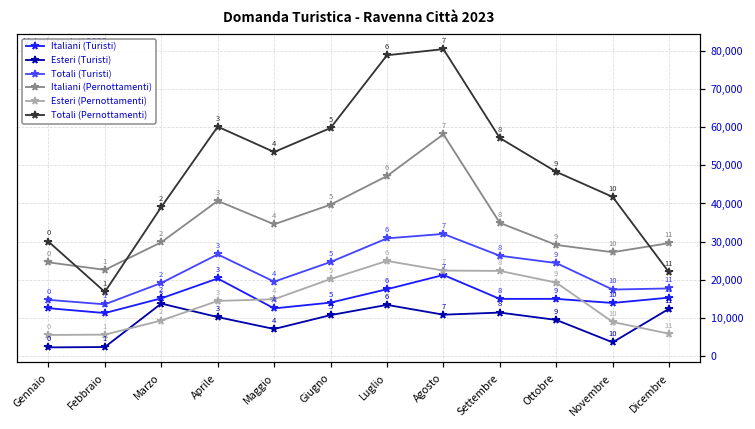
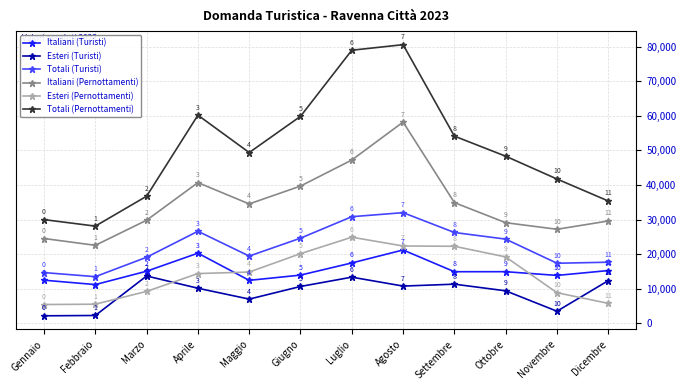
  {
    "Esteri (Turisti)": {
      "Gennaio": "2,000",
      "Febbraio": "2,000",
      "Giugno": "11,000",
      "Luglio": "13,000",
      "Settembre": "11,000",
      "Dicembre": "12,000"
    },
    "Totali (Pernottamenti)": {
-     "Febbraio": "17,000",
-     "Marzo": "39,000",
-     "Maggio": "54,000",
-     "Settembre": "57,000",
-     "Dicembre": "22,000"
+     "Febbraio": "28,000",
+     "Marzo": "37,000",
+     "Maggio": "49,000",
+     "Settembre": "54,000",
+     "Dicembre": "35,000"
    }
  }
